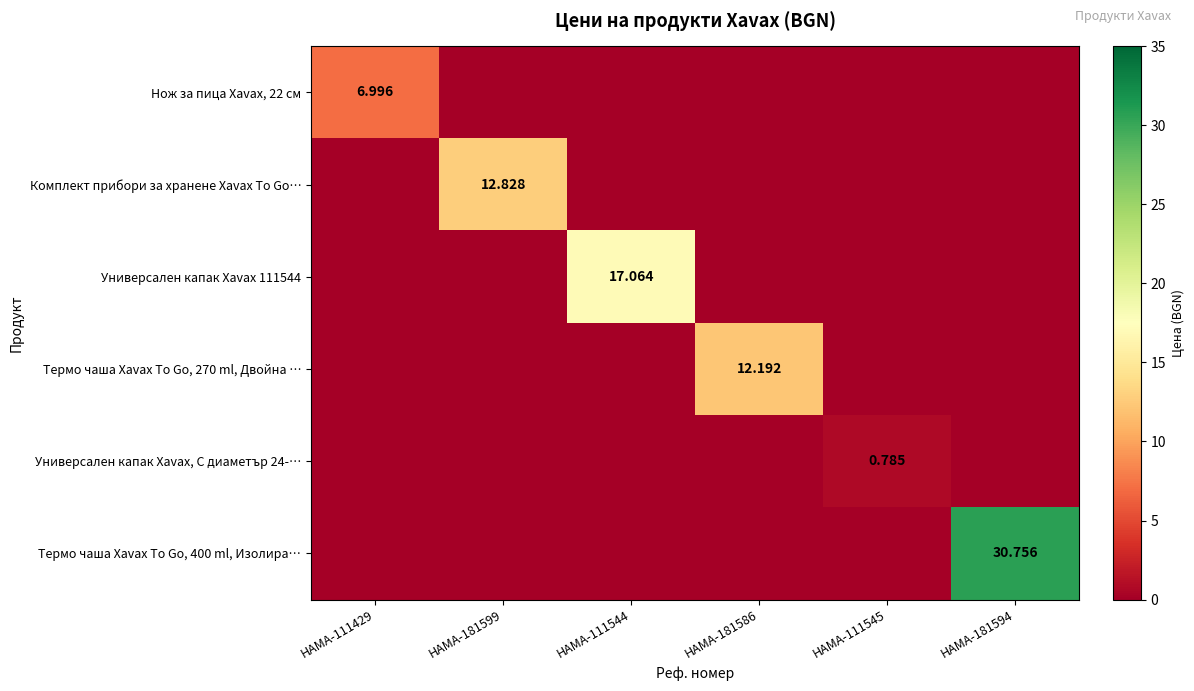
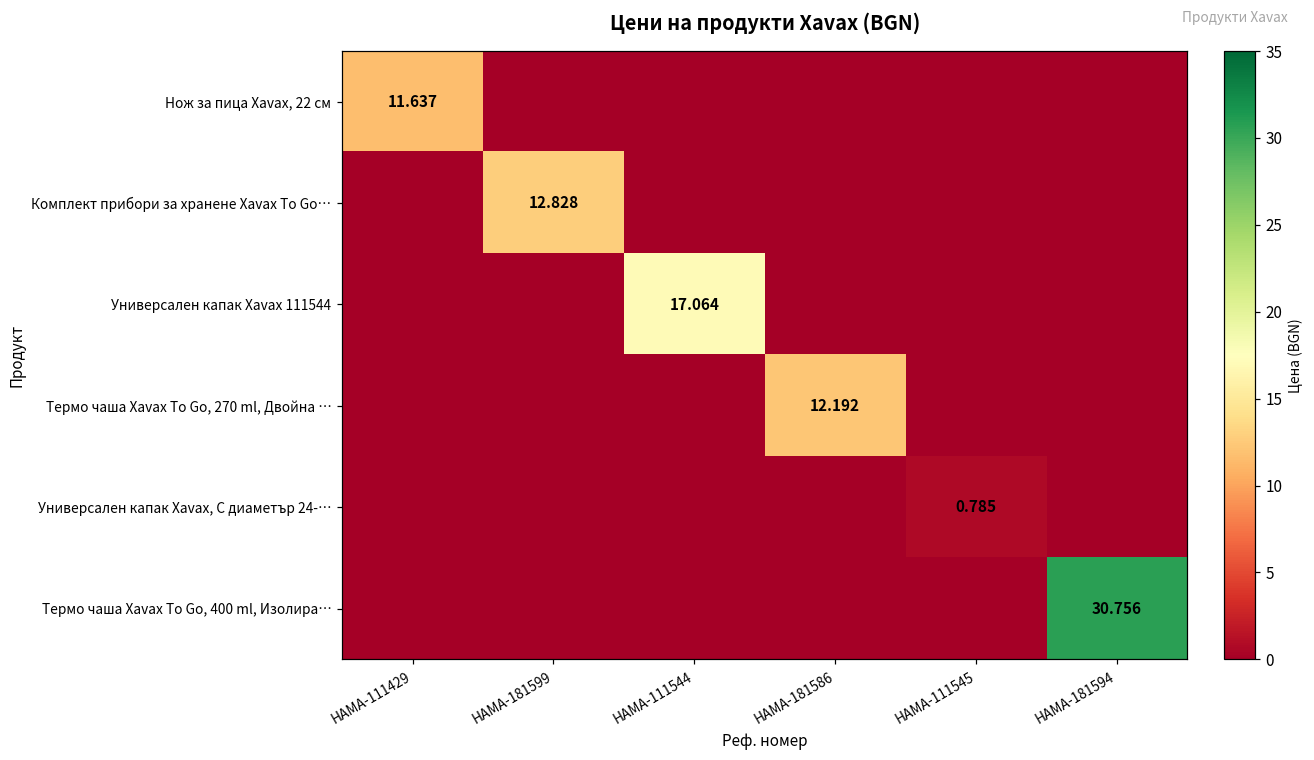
  {
    "Нож за пица Xavax, 22 см": {
-     "HAMA-111429": 6.996
+     "HAMA-111429": 11.637
    },
    "Комплект прибори за хранене Xavax To Go…": {
      "HAMA-181599": 12.828
    },
    "Универсален капак Xavax 111544": {
      "HAMA-111544": 17.064
    },
    "Термо чаша Xavax To Go, 270 ml, Двойна …": {
      "HAMA-181586": 12.192
    },
    "Универсален капак Xavax, С диаметър 24-…": {
      "HAMA-111545": 0.785
    },
    "Термо чаша Xavax To Go, 400 ml, Изолира…": {
      "HAMA-181594": 30.756
    }
  }
